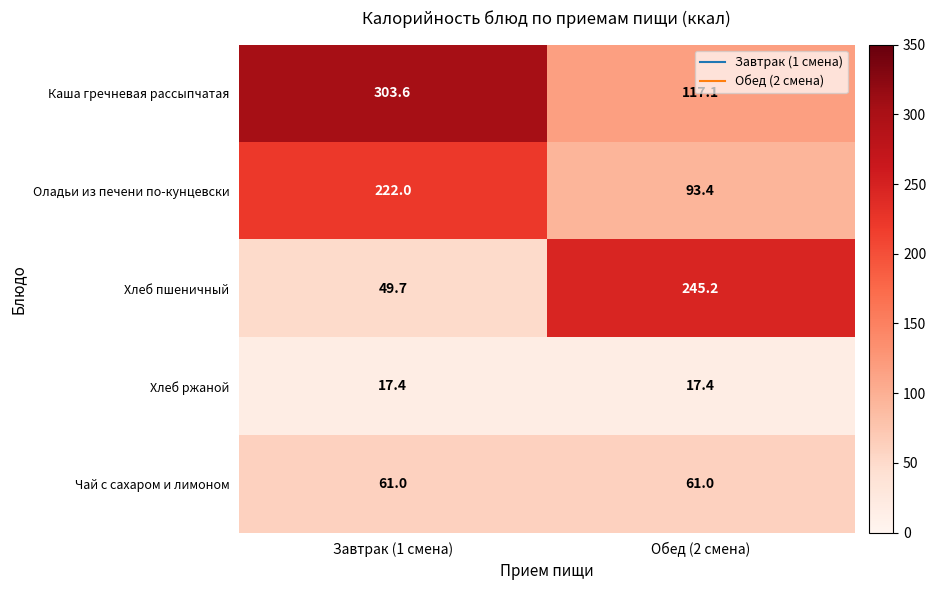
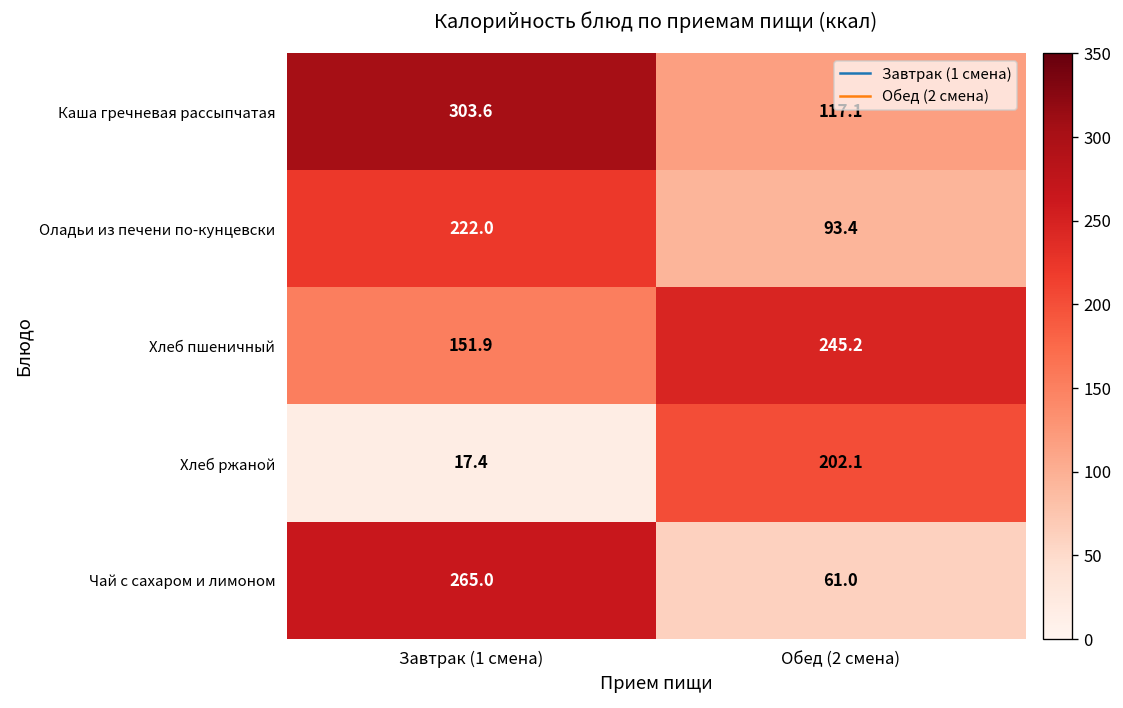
  {
    "Каша гречневая рассыпчатая": {
      "Завтрак (1 смена)": 303.6
    },
    "Оладьи из печени по-кунцевски": {
      "Завтрак (1 смена)": 222.0,
      "Обед (2 смена)": 93.4
    },
    "Хлеб пшеничный": {
-     "Завтрак (1 смена)": 49.7,
+     "Завтрак (1 смена)": 151.9,
      "Обед (2 смена)": 245.2
    },
    "Хлеб ржаной": {
      "Завтрак (1 смена)": 17.4,
-     "Обед (2 смена)": 17.4
+     "Обед (2 смена)": 202.1
    },
    "Чай с сахаром и лимоном": {
-     "Завтрак (1 смена)": 61.0,
+     "Завтрак (1 смена)": 265.0,
      "Обед (2 смена)": 61.0
    }
  }
